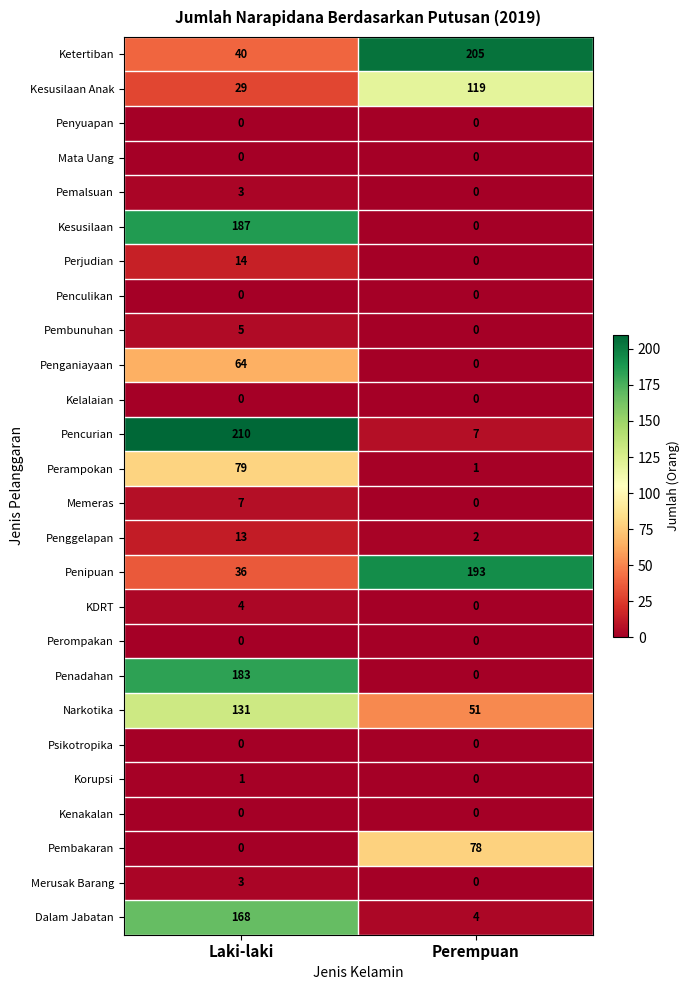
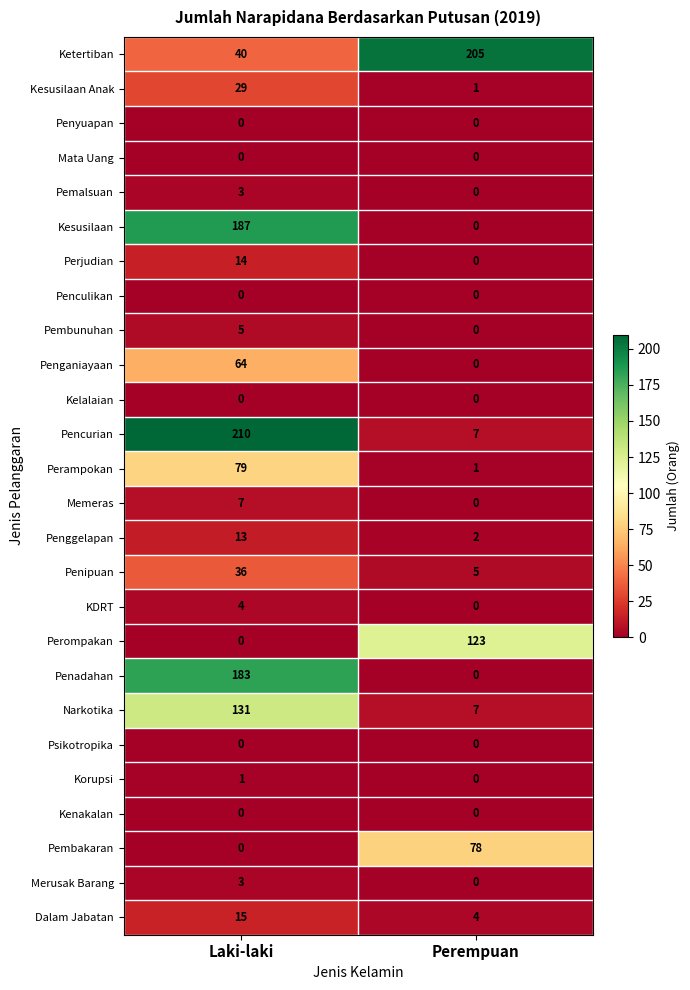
  {
    "Ketertiban": {
      "Laki-laki": 40,
      "Perempuan": 205
    },
    "Kesusilaan Anak": {
      "Laki-laki": 29,
-     "Perempuan": 119
+     "Perempuan": 1
    },
    "Penyuapan": {
      "Laki-laki": 0,
      "Perempuan": 0
    },
    "Mata Uang": {
      "Laki-laki": 0,
      "Perempuan": 0
    },
    "Pemalsuan": {
      "Laki-laki": 3,
      "Perempuan": 0
    },
    "Kesusilaan": {
      "Laki-laki": 187,
      "Perempuan": 0
    },
    "Perjudian": {
      "Laki-laki": 14,
      "Perempuan": 0
    },
    "Penculikan": {
      "Laki-laki": 0,
      "Perempuan": 0
    },
    "Pembunuhan": {
      "Laki-laki": 5,
      "Perempuan": 0
    },
    "Penganiayaan": {
      "Laki-laki": 64,
      "Perempuan": 0
    },
    "Kelalaian": {
      "Laki-laki": 0,
      "Perempuan": 0
    },
    "Pencurian": {
      "Laki-laki": 210,
      "Perempuan": 7
    },
    "Perampokan": {
      "Laki-laki": 79,
      "Perempuan": 1
    },
    "Memeras": {
      "Laki-laki": 7,
      "Perempuan": 0
    },
    "Penggelapan": {
      "Laki-laki": 13,
      "Perempuan": 2
    },
    "Penipuan": {
      "Laki-laki": 36,
-     "Perempuan": 193
+     "Perempuan": 5
    },
    "KDRT": {
      "Laki-laki": 4,
      "Perempuan": 0
    },
    "Perompakan": {
      "Laki-laki": 0,
-     "Perempuan": 0
+     "Perempuan": 123
    },
    "Penadahan": {
      "Laki-laki": 183,
      "Perempuan": 0
    },
    "Narkotika": {
      "Laki-laki": 131,
-     "Perempuan": 51
+     "Perempuan": 7
    },
    "Psikotropika": {
      "Laki-laki": 0,
      "Perempuan": 0
    },
    "Korupsi": {
      "Laki-laki": 1,
      "Perempuan": 0
    },
    "Kenakalan": {
      "Laki-laki": 0,
      "Perempuan": 0
    },
    "Pembakaran": {
      "Laki-laki": 0,
      "Perempuan": 78
    },
    "Merusak Barang": {
      "Laki-laki": 3,
      "Perempuan": 0
    },
    "Dalam Jabatan": {
-     "Laki-laki": 168,
+     "Laki-laki": 15,
      "Perempuan": 4
    }
  }
